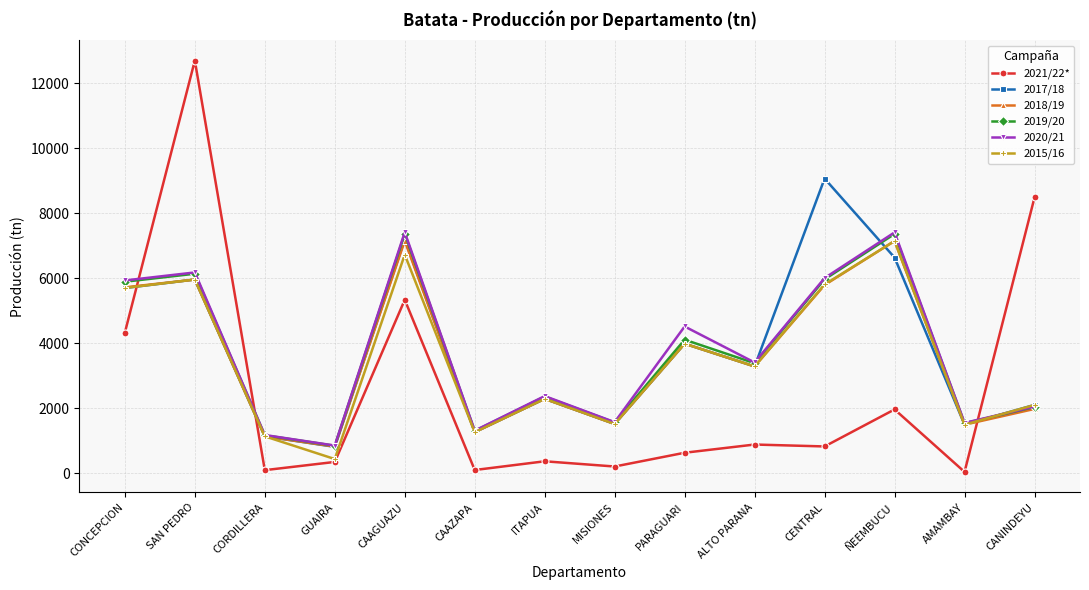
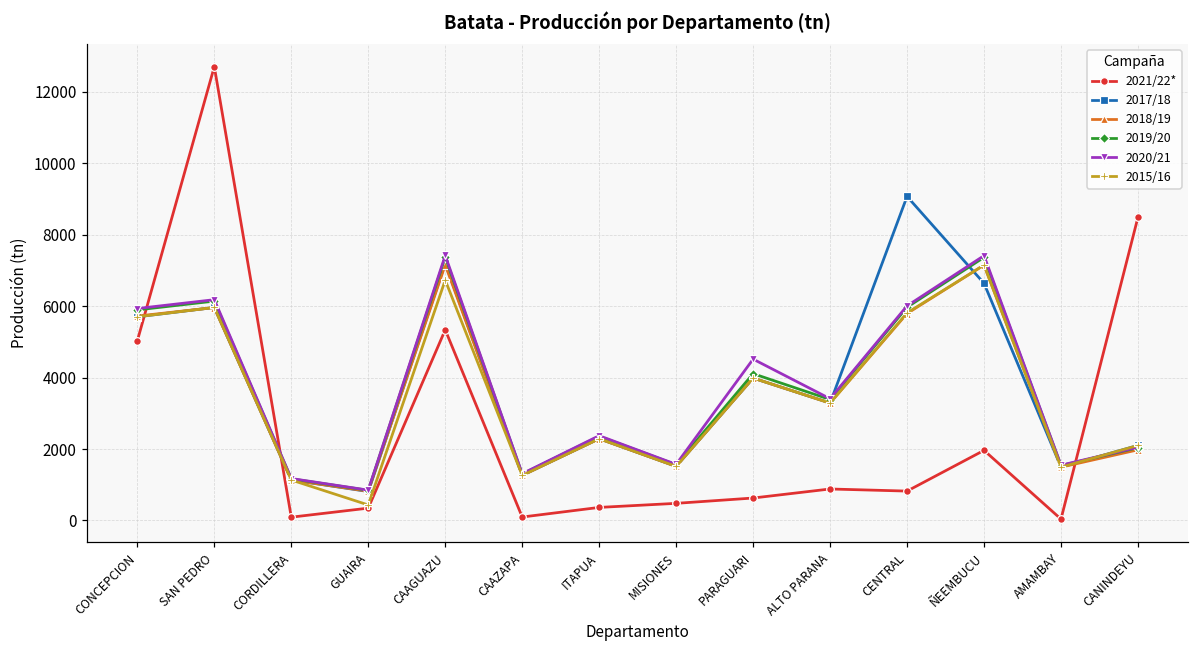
  {
    "2021/22*": {
-     "CONCEPCION": 4300,
+     "CONCEPCION": 5000,
      "SAN PEDRO": 12700,
      "CORDILLERA": 100,
      "GUAIRA": 300,
      "CAAGUAZU": 5300,
      "CAAZAPA": 100,
      "ITAPUA": 400,
-     "MISIONES": 200,
+     "MISIONES": 500,
      "PARAGUARI": 600,
      "ALTO PARANA": 900,
      "CENTRAL": 800,
      "ÑEEMBUCU": 2000,
      "AMAMBAY": 0,
      "CANINDEYU": 8500
    },
    "2017/18": {
      "CENTRAL": 9100,
      "ÑEEMBUCU": 6600
    },
    "2019/20": {
      "PARAGUARI": 4100
    },
    "2020/21": {
      "PARAGUARI": 4500
    }
  }
